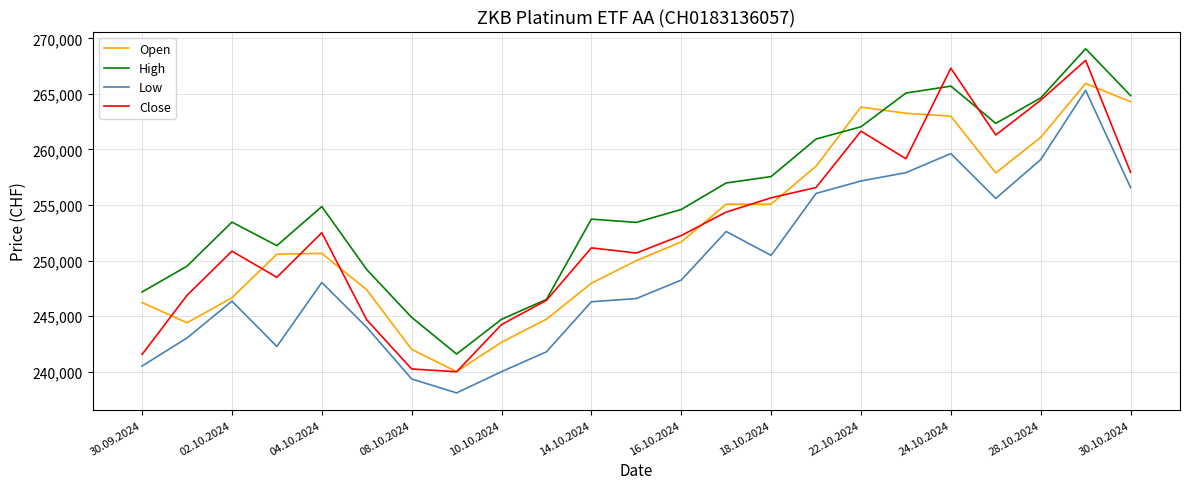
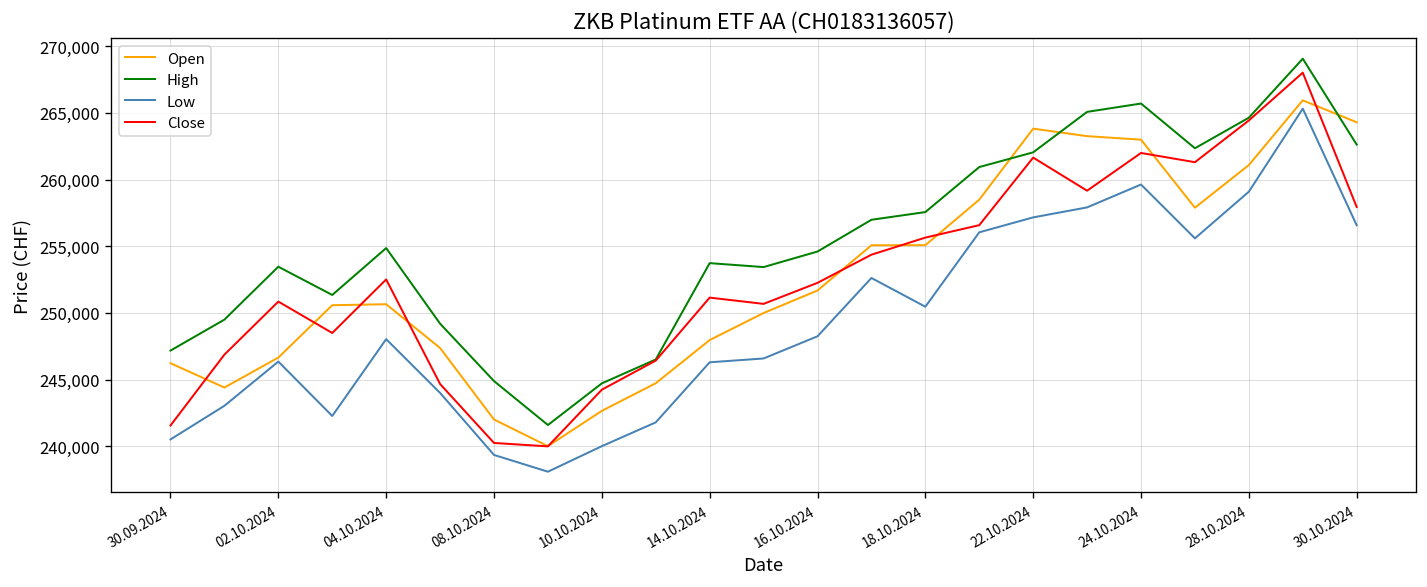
  {
    "Open": {
      "30.09.2024": "246,200",
      "02.10.2024": "246,700",
      "04.10.2024": "250,700",
      "08.10.2024": "242,000",
      "10.10.2024": "242,700",
      "14.10.2024": "248,000",
      "16.10.2024": "251,700",
      "18.10.2024": "255,100",
      "22.10.2024": "263,800",
      "24.10.2024": "263,000",
      "28.10.2024": "261,100",
      "30.10.2024": "264,300"
    },
    "High": {
      "30.09.2024": "247,200",
      "02.10.2024": "253,500",
      "04.10.2024": "254,900",
      "08.10.2024": "244,900",
      "10.10.2024": "244,700",
      "14.10.2024": "253,700",
      "16.10.2024": "254,600",
      "18.10.2024": "257,600",
      "22.10.2024": "262,000",
      "24.10.2024": "265,700",
-     "30.10.2024": "264,900"
+     "30.10.2024": "262,600"
    },
    "Low": {
      "30.09.2024": "240,500",
      "02.10.2024": "246,300",
      "04.10.2024": "248,000",
      "08.10.2024": "239,300",
      "10.10.2024": "240,000",
      "14.10.2024": "246,300",
      "16.10.2024": "248,200",
      "18.10.2024": "250,500",
      "22.10.2024": "257,200",
      "24.10.2024": "259,600",
      "28.10.2024": "259,100",
      "30.10.2024": "256,600"
    },
    "Close": {
      "30.09.2024": "241,600",
      "02.10.2024": "250,800",
      "04.10.2024": "252,500",
      "08.10.2024": "240,200",
      "10.10.2024": "244,200",
      "14.10.2024": "251,100",
      "16.10.2024": "252,300",
      "18.10.2024": "255,600",
      "22.10.2024": "261,600",
-     "24.10.2024": "267,300",
+     "24.10.2024": "262,000",
      "30.10.2024": "257,900"
    }
  }
